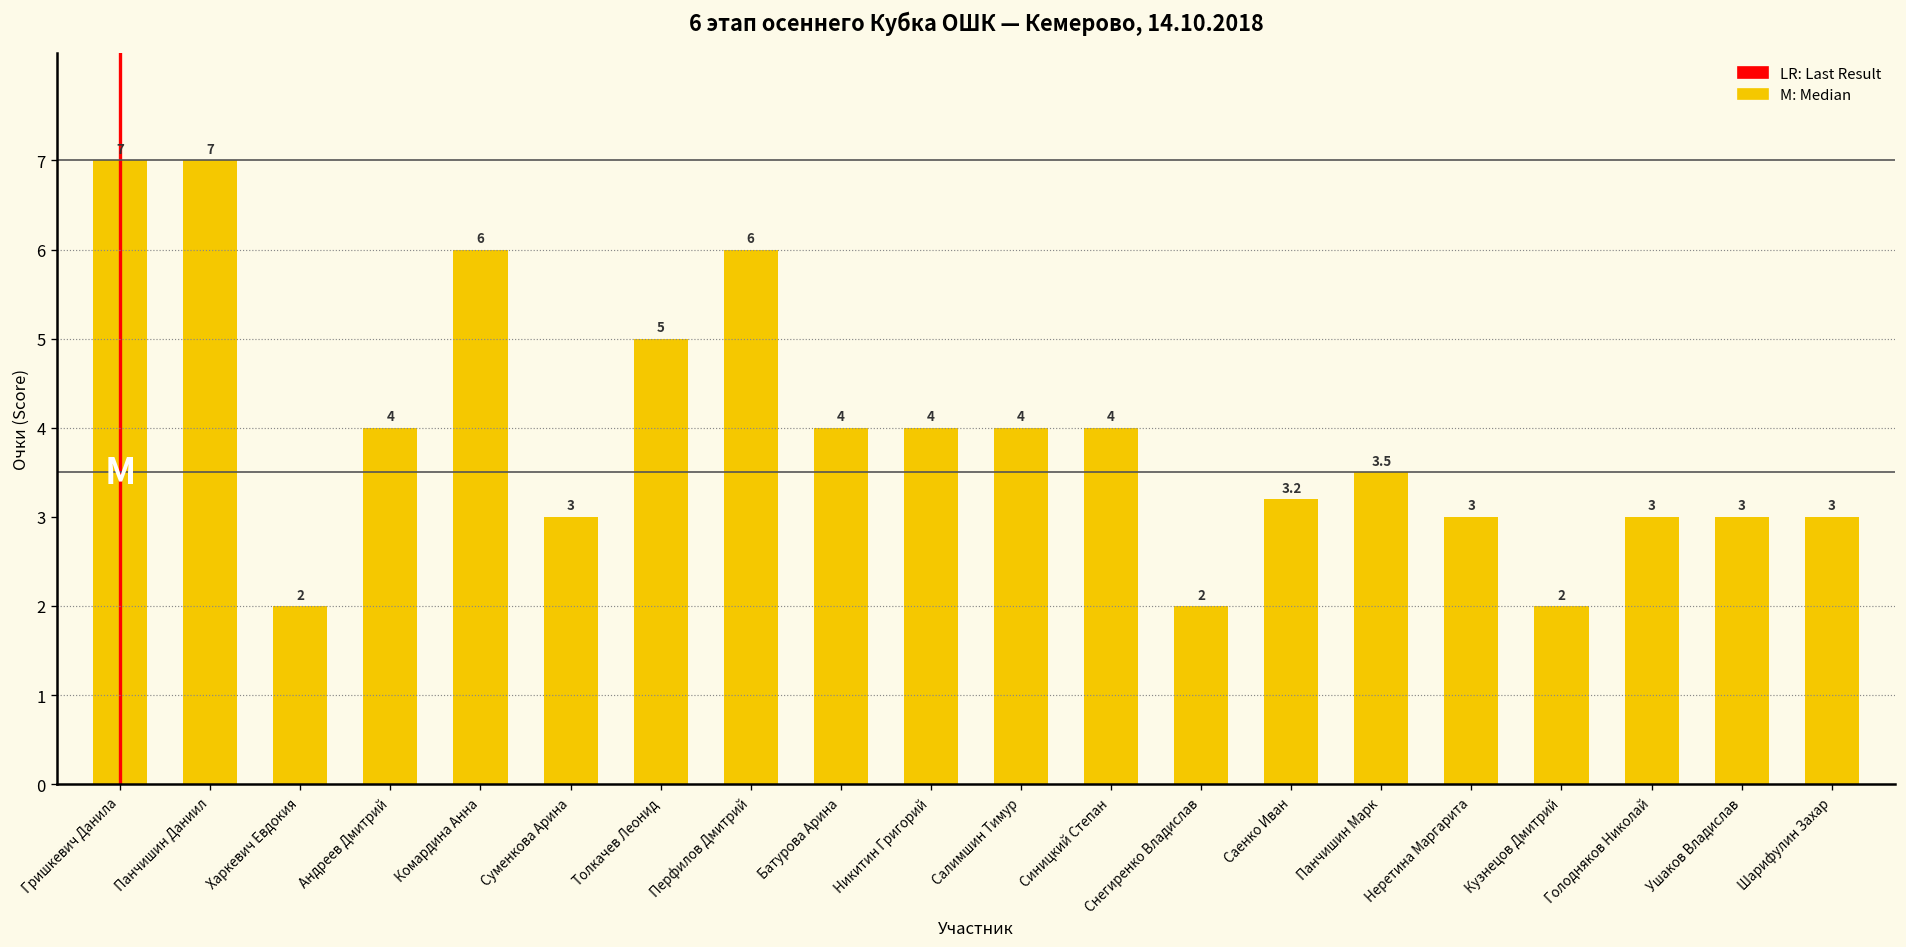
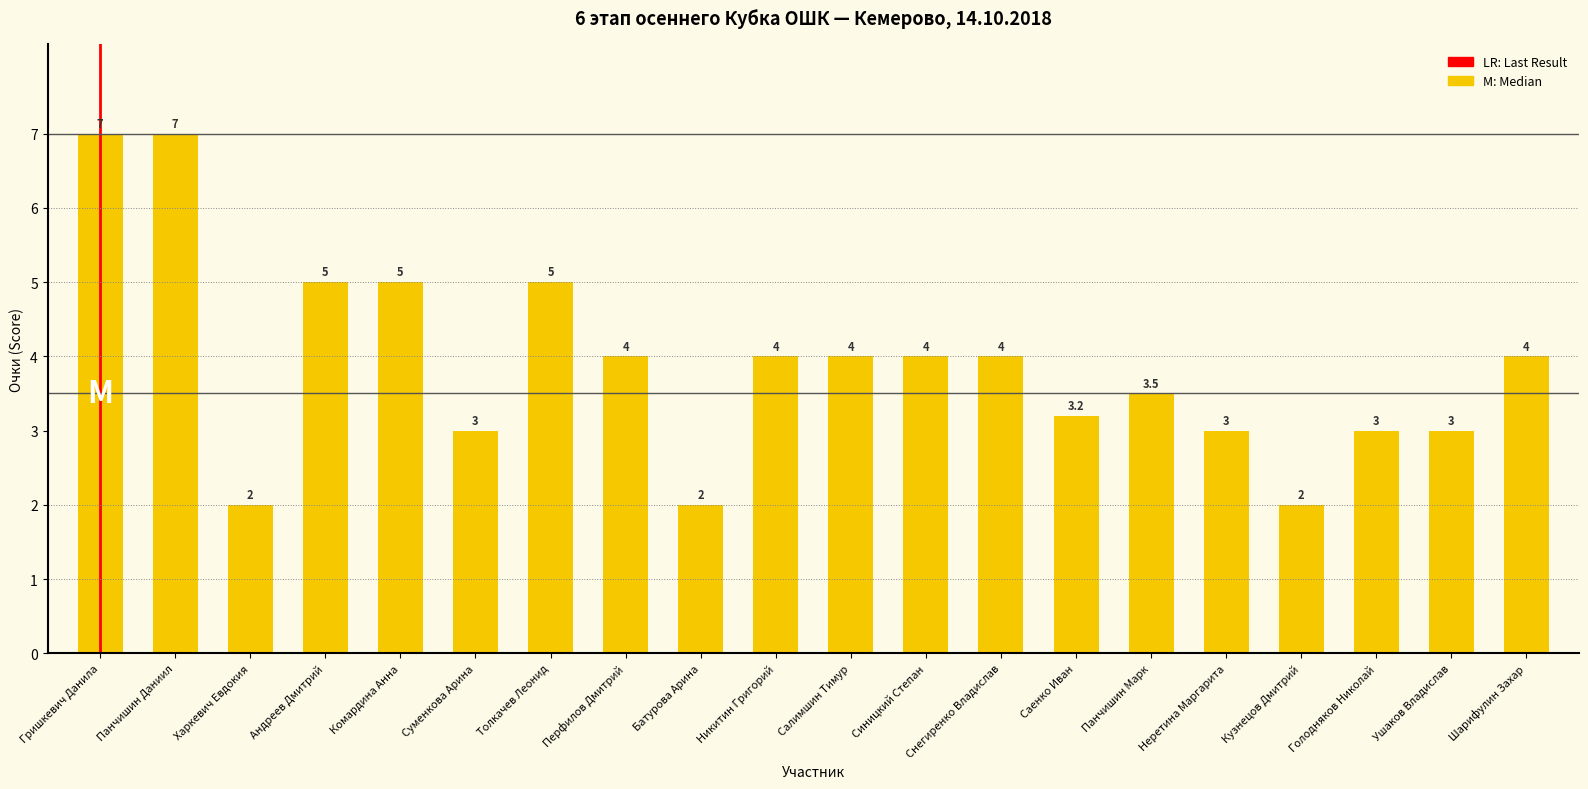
  {
    "Гришкевич Данила": 7,
    "Панчишин Даниил": 7,
    "Харкевич Евдокия": 2,
-   "Андреев Дмитрий": 4,
-   "Комардина Анна": 6,
+   "Андреев Дмитрий": 5,
+   "Комардина Анна": 5,
    "Суменкова Арина": 3,
    "Толкачев Леонид": 5,
-   "Перфилов Дмитрий": 6,
-   "Батурова Арина": 4,
+   "Перфилов Дмитрий": 4,
+   "Батурова Арина": 2,
    "Никитин Григорий": 4,
    "Салимшин Тимур": 4,
    "Синицкий Степан": 4,
-   "Снегиренко Владислав": 2,
+   "Снегиренко Владислав": 4,
    "Саенко Иван": 3.2,
    "Панчишин Марк": 3.5,
    "Неретина Маргарита": 3,
    "Кузнецов Дмитрий": 2,
    "Голодняков Николай": 3,
    "Ушаков Владислав": 3,
-   "Шарифулин Захар": 3
+   "Шарифулин Захар": 4
  }
